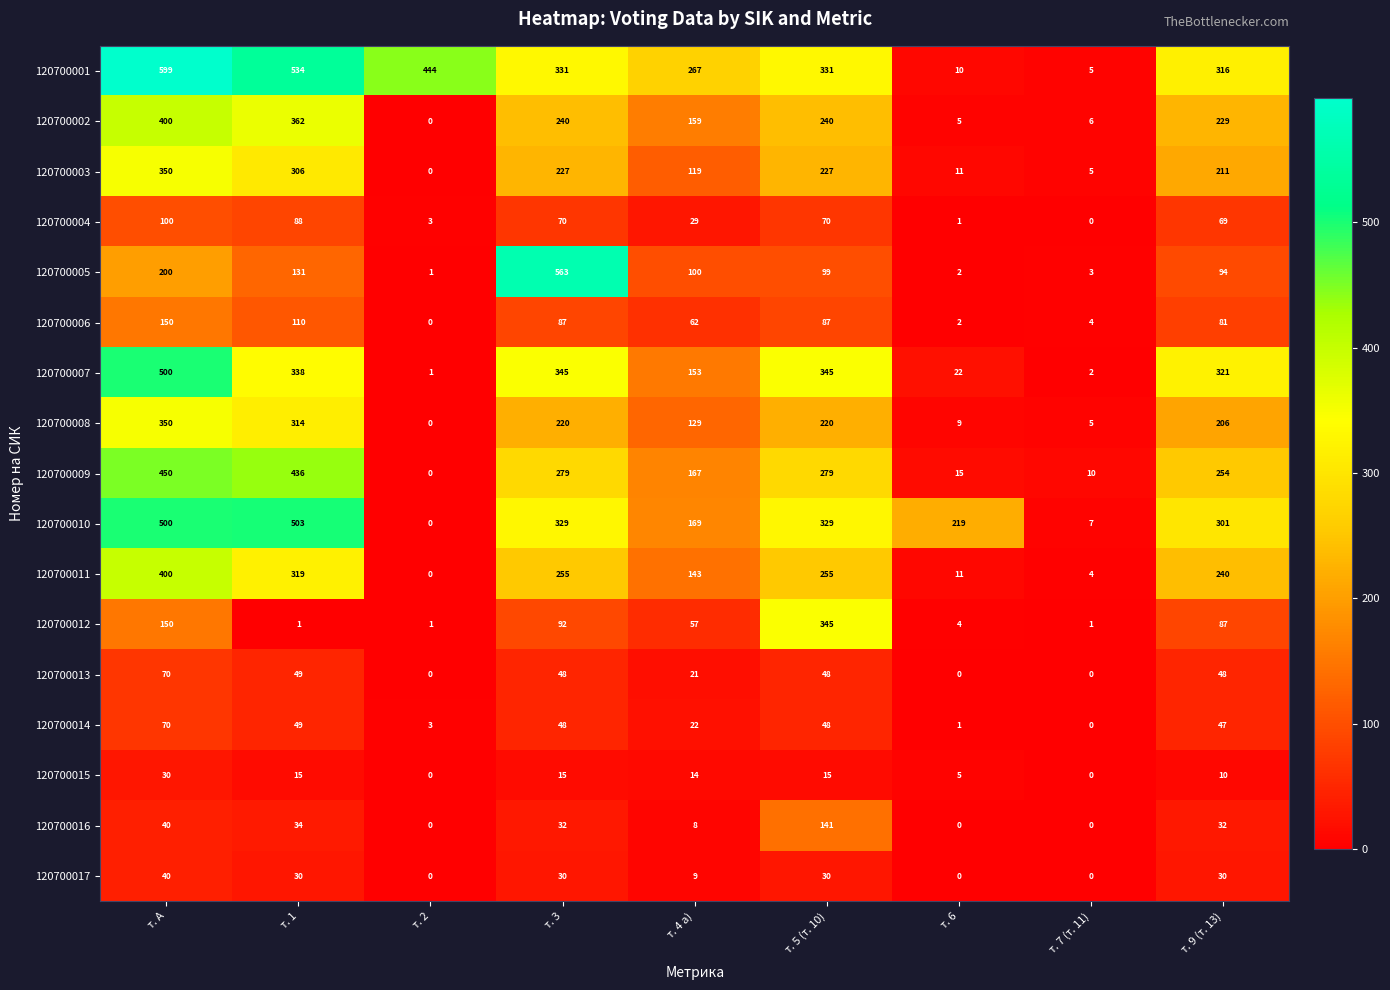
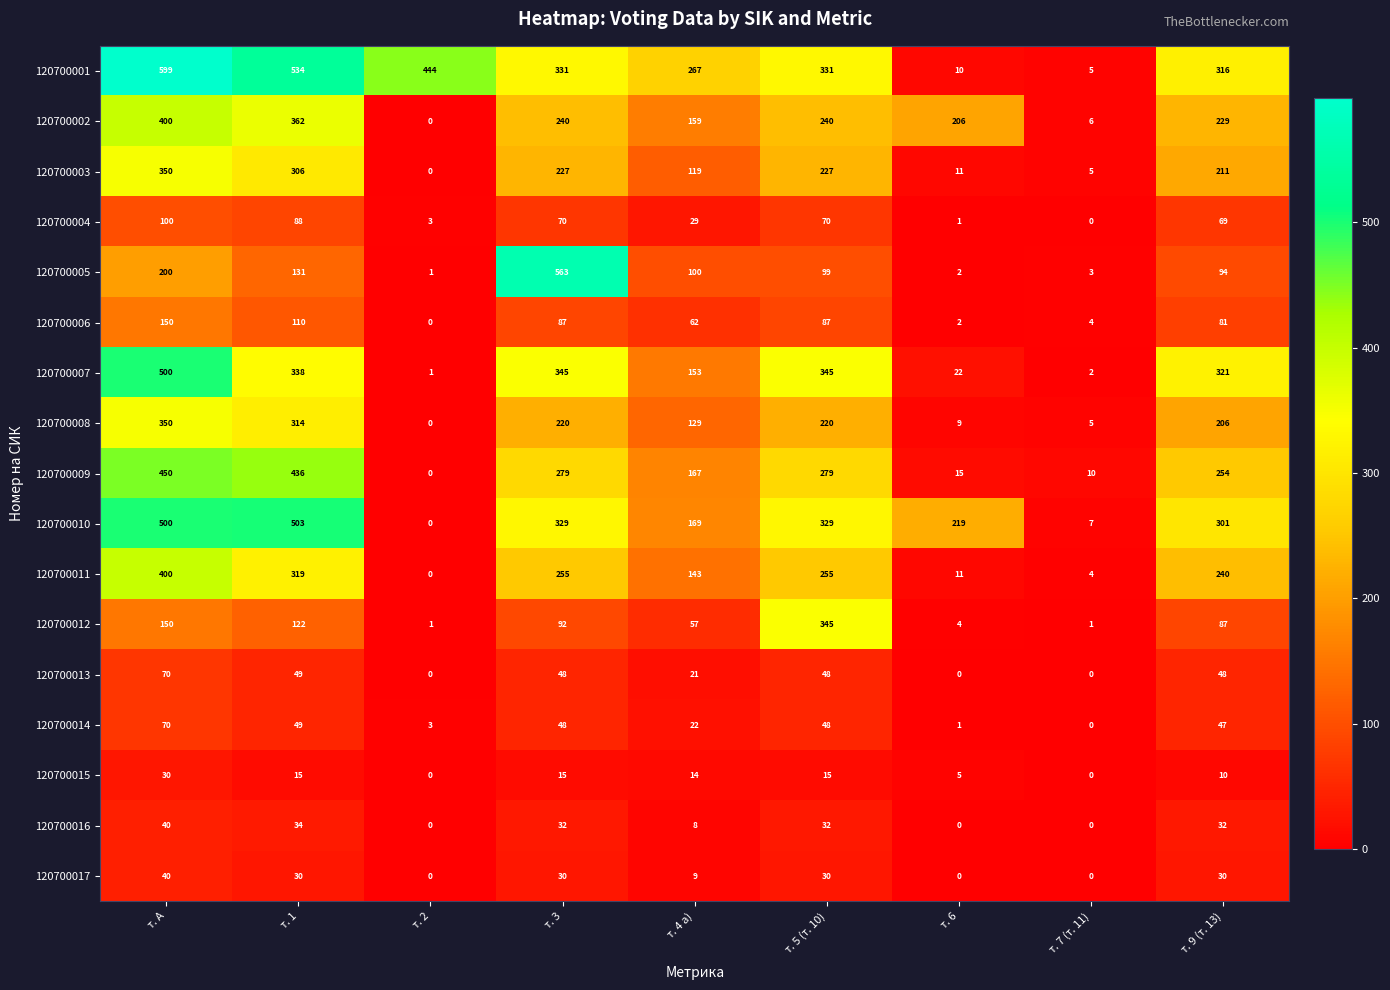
  {
    "120700001": {
      "т. А": 599,
      "т. 1": 534,
      "т. 2": 444,
      "т. 3": 331,
      "т. 4 а)": 267,
      "т. 5 (т. 10)": 331,
      "т. 6": 10,
      "т. 7 (т. 11)": 5,
      "т. 9 (т. 13)": 316
    },
    "120700002": {
      "т. А": 400,
      "т. 1": 362,
      "т. 2": 0,
      "т. 3": 240,
      "т. 4 а)": 159,
      "т. 5 (т. 10)": 240,
-     "т. 6": 5,
+     "т. 6": 206,
      "т. 7 (т. 11)": 6,
      "т. 9 (т. 13)": 229
    },
    "120700003": {
      "т. А": 350,
      "т. 1": 306,
      "т. 2": 0,
      "т. 3": 227,
      "т. 4 а)": 119,
      "т. 5 (т. 10)": 227,
      "т. 6": 11,
      "т. 7 (т. 11)": 5,
      "т. 9 (т. 13)": 211
    },
    "120700004": {
      "т. А": 100,
      "т. 1": 88,
      "т. 2": 3,
      "т. 3": 70,
      "т. 4 а)": 29,
      "т. 5 (т. 10)": 70,
      "т. 6": 1,
      "т. 7 (т. 11)": 0,
      "т. 9 (т. 13)": 69
    },
    "120700005": {
      "т. А": 200,
      "т. 1": 131,
      "т. 2": 1,
      "т. 3": 563,
      "т. 4 а)": 100,
      "т. 5 (т. 10)": 99,
      "т. 6": 2,
      "т. 7 (т. 11)": 3,
      "т. 9 (т. 13)": 94
    },
    "120700006": {
      "т. А": 150,
      "т. 1": 110,
      "т. 2": 0,
      "т. 3": 87,
      "т. 4 а)": 62,
      "т. 5 (т. 10)": 87,
      "т. 6": 2,
      "т. 7 (т. 11)": 4,
      "т. 9 (т. 13)": 81
    },
    "120700007": {
      "т. А": 500,
      "т. 1": 338,
      "т. 2": 1,
      "т. 3": 345,
      "т. 4 а)": 153,
      "т. 5 (т. 10)": 345,
      "т. 6": 22,
      "т. 7 (т. 11)": 2,
      "т. 9 (т. 13)": 321
    },
    "120700008": {
      "т. А": 350,
      "т. 1": 314,
      "т. 2": 0,
      "т. 3": 220,
      "т. 4 а)": 129,
      "т. 5 (т. 10)": 220,
      "т. 6": 9,
      "т. 7 (т. 11)": 5,
      "т. 9 (т. 13)": 206
    },
    "120700009": {
      "т. А": 450,
      "т. 1": 436,
      "т. 2": 0,
      "т. 3": 279,
      "т. 4 а)": 167,
      "т. 5 (т. 10)": 279,
      "т. 6": 15,
      "т. 7 (т. 11)": 10,
      "т. 9 (т. 13)": 254
    },
    "120700010": {
      "т. А": 500,
      "т. 1": 503,
      "т. 2": 0,
      "т. 3": 329,
      "т. 4 а)": 169,
      "т. 5 (т. 10)": 329,
      "т. 6": 219,
      "т. 7 (т. 11)": 7,
      "т. 9 (т. 13)": 301
    },
    "120700011": {
      "т. А": 400,
      "т. 1": 319,
      "т. 2": 0,
      "т. 3": 255,
      "т. 4 а)": 143,
      "т. 5 (т. 10)": 255,
      "т. 6": 11,
      "т. 7 (т. 11)": 4,
      "т. 9 (т. 13)": 240
    },
    "120700012": {
      "т. А": 150,
-     "т. 1": 1,
+     "т. 1": 122,
      "т. 2": 1,
      "т. 3": 92,
      "т. 4 а)": 57,
      "т. 5 (т. 10)": 345,
      "т. 6": 4,
      "т. 7 (т. 11)": 1,
      "т. 9 (т. 13)": 87
    },
    "120700013": {
      "т. А": 70,
      "т. 1": 49,
      "т. 2": 0,
      "т. 3": 48,
      "т. 4 а)": 21,
      "т. 5 (т. 10)": 48,
      "т. 6": 0,
      "т. 7 (т. 11)": 0,
      "т. 9 (т. 13)": 48
    },
    "120700014": {
      "т. А": 70,
      "т. 1": 49,
      "т. 2": 3,
      "т. 3": 48,
      "т. 4 а)": 22,
      "т. 5 (т. 10)": 48,
      "т. 6": 1,
      "т. 7 (т. 11)": 0,
      "т. 9 (т. 13)": 47
    },
    "120700015": {
      "т. А": 30,
      "т. 1": 15,
      "т. 2": 0,
      "т. 3": 15,
      "т. 4 а)": 14,
      "т. 5 (т. 10)": 15,
      "т. 6": 5,
      "т. 7 (т. 11)": 0,
      "т. 9 (т. 13)": 10
    },
    "120700016": {
      "т. А": 40,
      "т. 1": 34,
      "т. 2": 0,
      "т. 3": 32,
      "т. 4 а)": 8,
-     "т. 5 (т. 10)": 141,
+     "т. 5 (т. 10)": 32,
      "т. 6": 0,
      "т. 7 (т. 11)": 0,
      "т. 9 (т. 13)": 32
    },
    "120700017": {
      "т. А": 40,
      "т. 1": 30,
      "т. 2": 0,
      "т. 3": 30,
      "т. 4 а)": 9,
      "т. 5 (т. 10)": 30,
      "т. 6": 0,
      "т. 7 (т. 11)": 0,
      "т. 9 (т. 13)": 30
    }
  }
